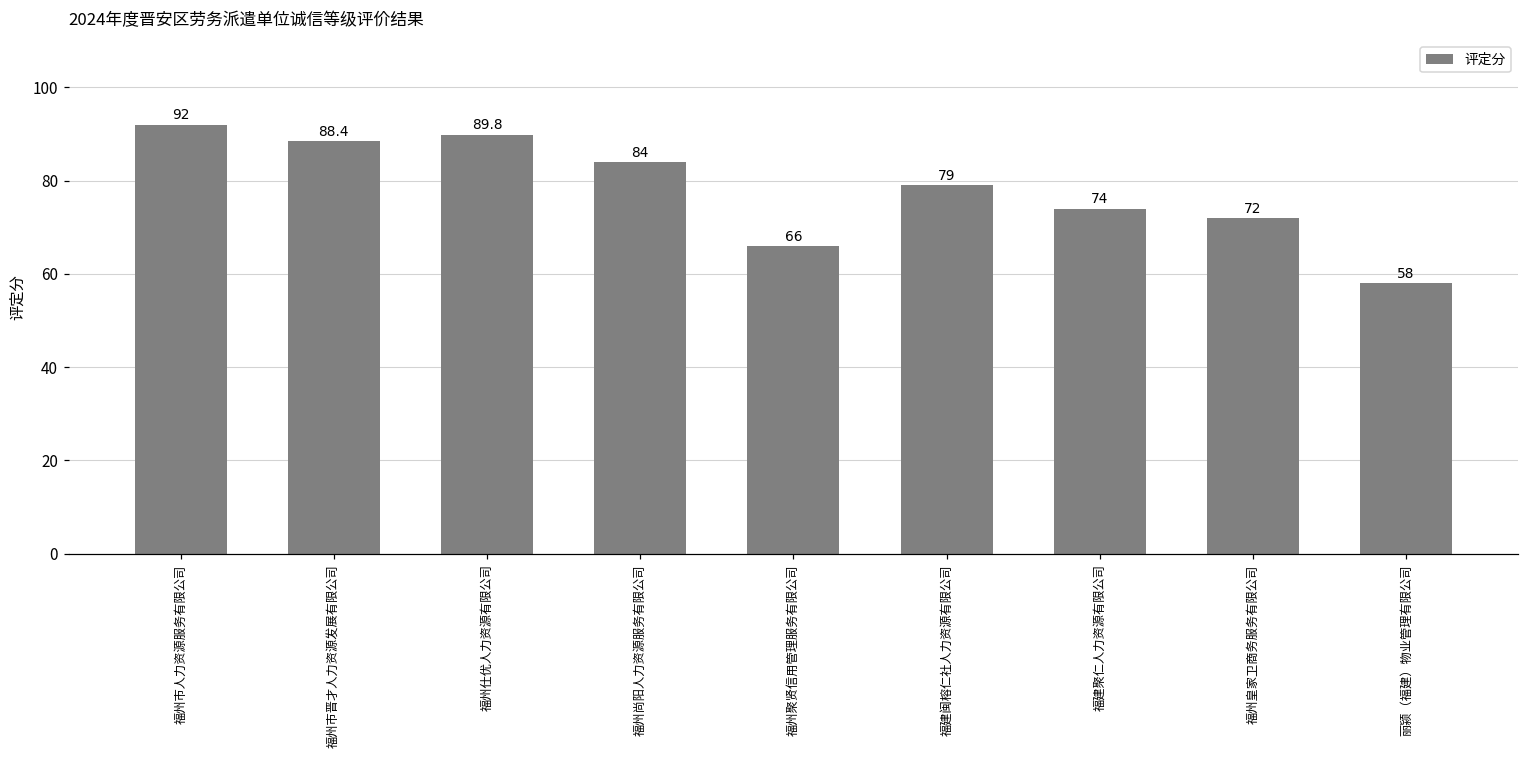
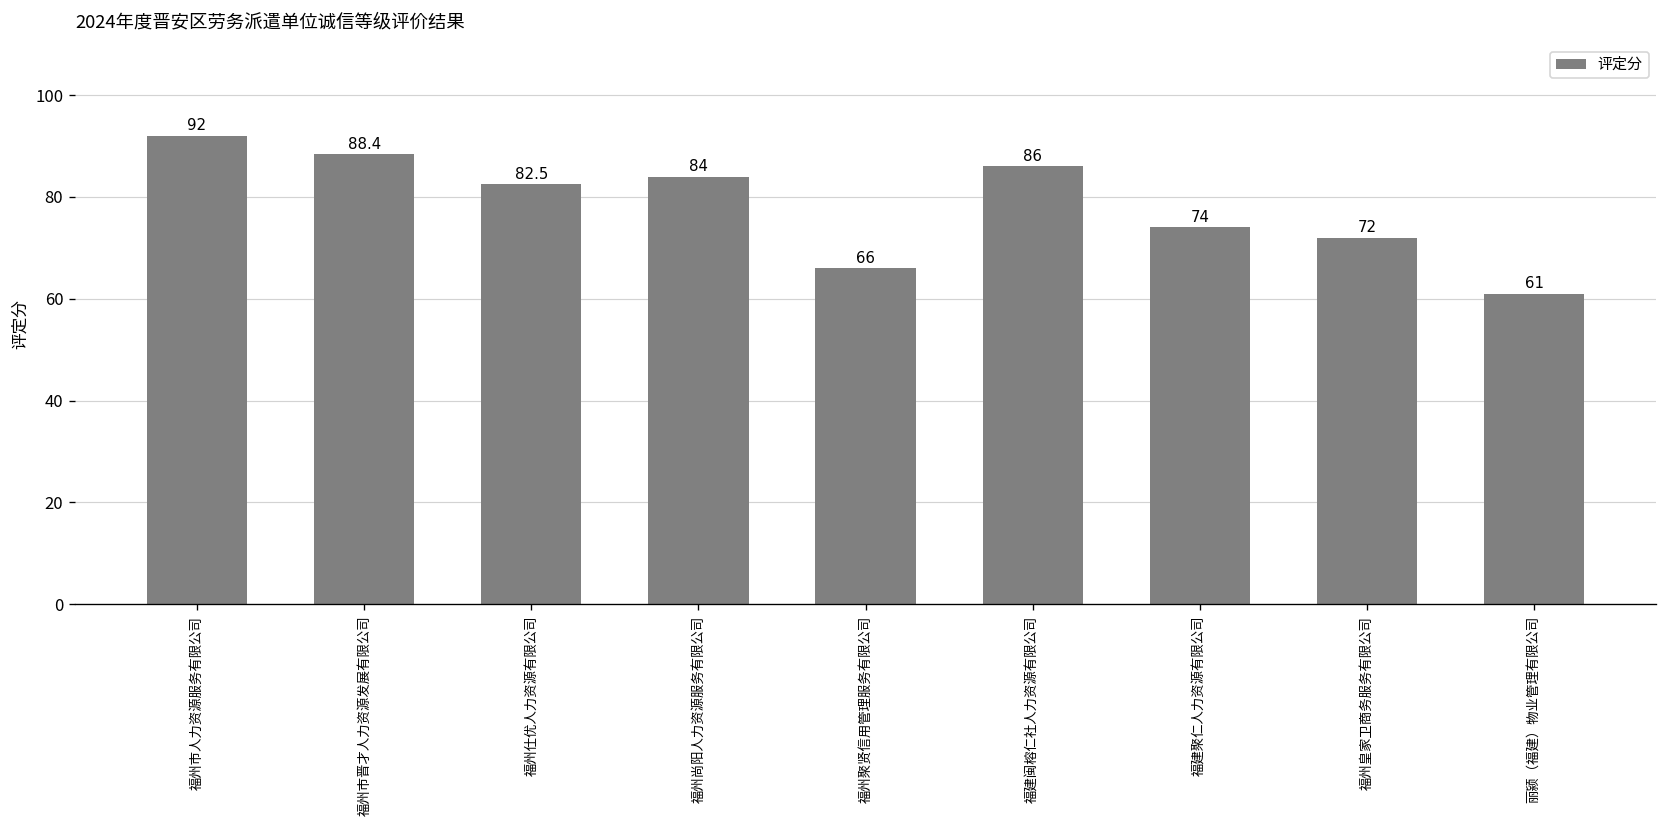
  {
    "福州市人力资源服务有限公司": 92,
    "福州市晋才人力资源发展有限公司": 88.4,
-   "福州仕优人力资源有限公司": 89.8,
+   "福州仕优人力资源有限公司": 82.5,
    "福州尚阳人力资源服务有限公司": 84,
    "福州聚贤信用管理服务有限公司": 66,
-   "福建闽榕仁社人力资源有限公司": 79,
+   "福建闽榕仁社人力资源有限公司": 86,
    "福建聚仁人力资源有限公司": 74,
    "福州皇家卫商务服务有限公司": 72,
-   "丽颍（福建）物业管理有限公司": 58
+   "丽颍（福建）物业管理有限公司": 61
  }
